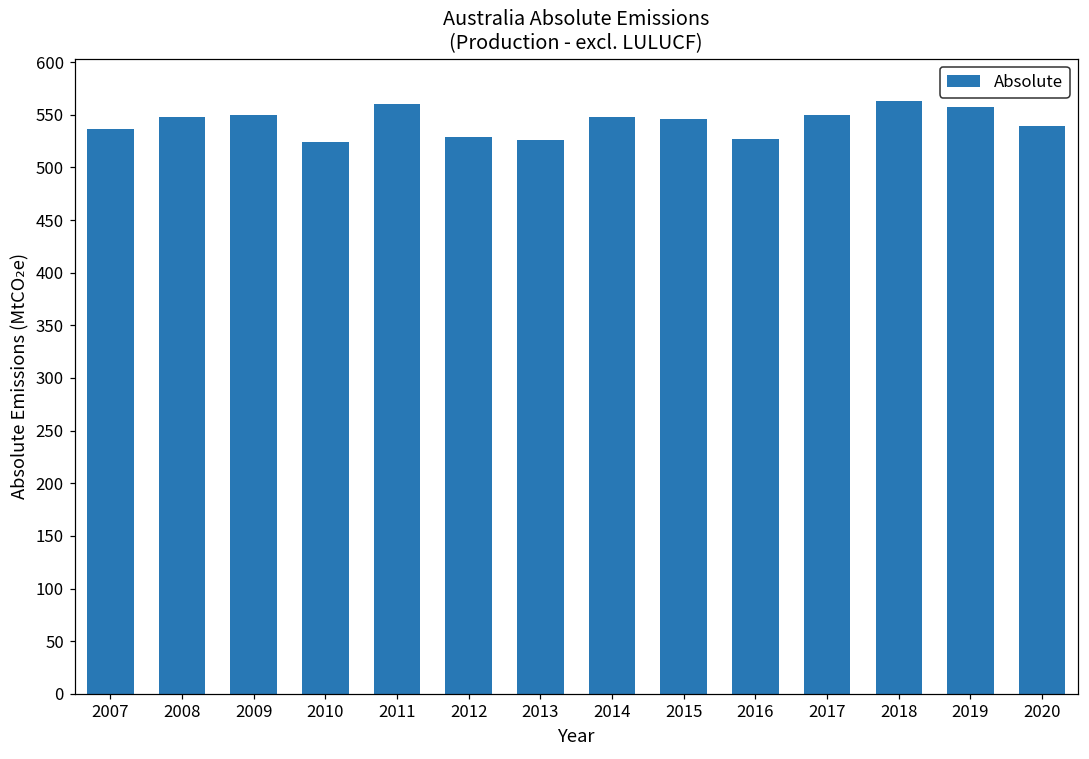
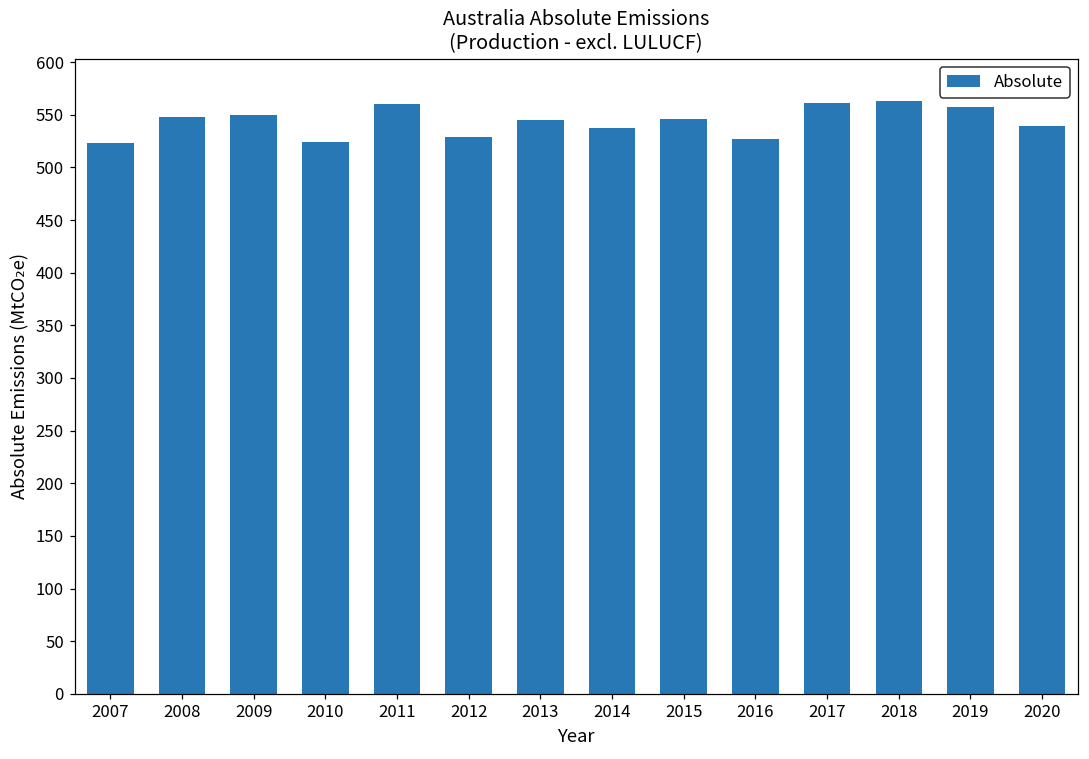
  {
-   "2007": 540,
+   "2007": 520,
    "2008": 550,
    "2009": 550,
    "2010": 520,
    "2011": 560,
    "2012": 530,
-   "2013": 530,
-   "2014": 550,
+   "2013": 550,
+   "2014": 540,
    "2015": 550,
    "2016": 530,
-   "2017": 550,
+   "2017": 560,
    "2018": 560,
    "2019": 560,
    "2020": 540
  }
